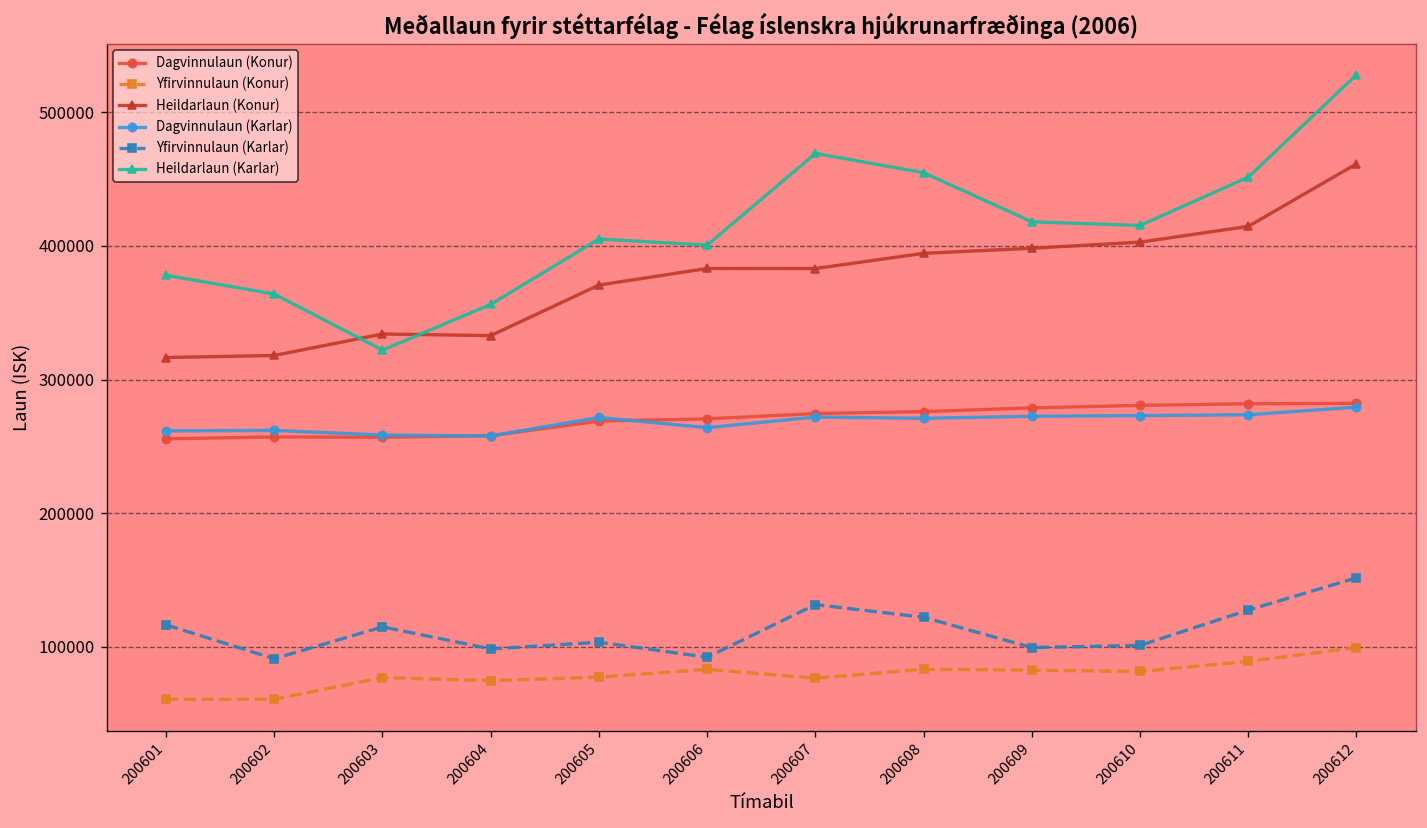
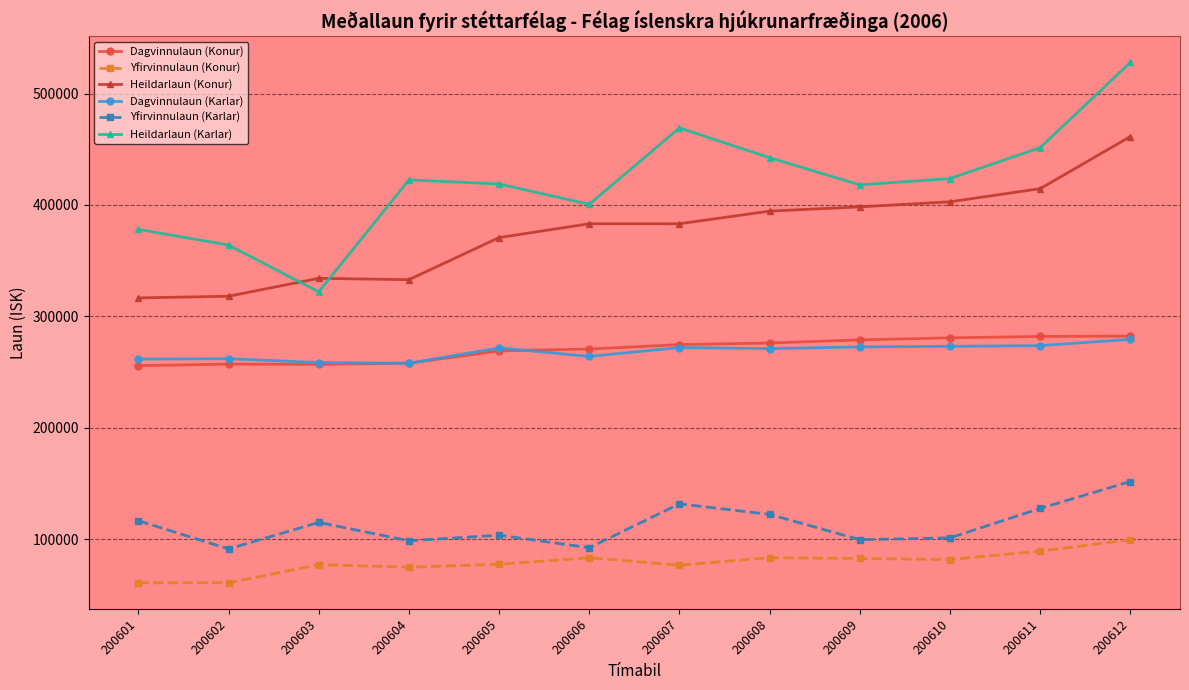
  {
    "Heildarlaun (Karlar)": {
      "200601": 378000,
      "200602": 364000,
      "200603": 322000,
-     "200604": 356000,
-     "200605": 405000,
+     "200604": 422000,
+     "200605": 419000,
      "200606": 401000,
      "200607": 469000,
-     "200608": 455000,
+     "200608": 442000,
      "200609": 418000,
-     "200610": 415000,
+     "200610": 424000,
      "200611": 451000,
      "200612": 528000
    }
  }
